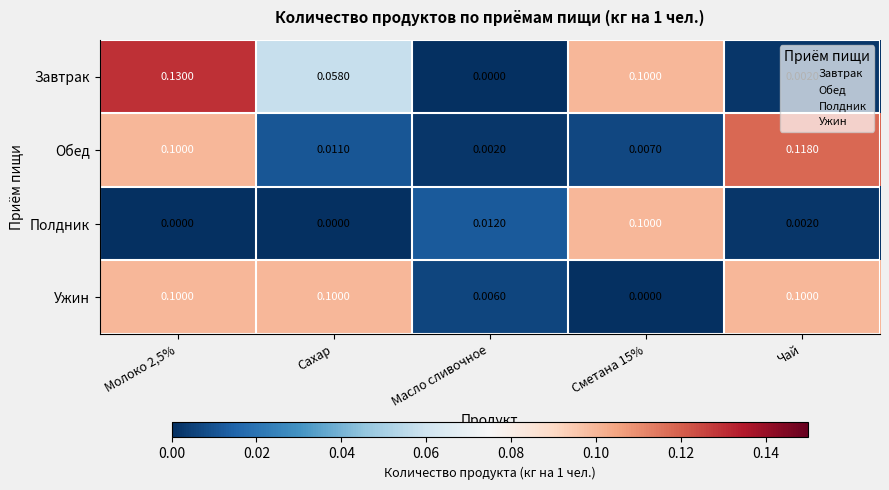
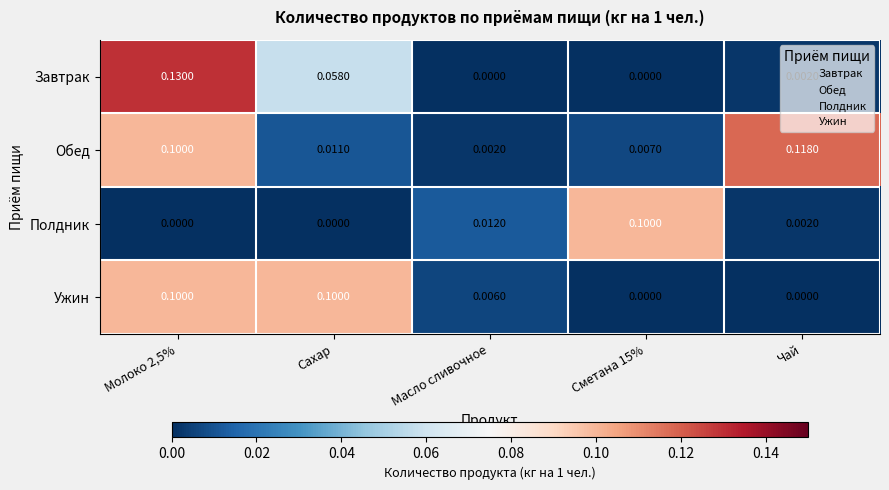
  {
    "Завтрак": {
      "Молоко 2,5%": 0.1300,
      "Сахар": 0.0580,
      "Масло сливочное": 0.0000,
-     "Сметана 15%": 0.1000
+     "Сметана 15%": 0.0000
    },
    "Обед": {
      "Молоко 2,5%": 0.1000,
      "Сахар": 0.0110,
      "Масло сливочное": 0.0020,
      "Сметана 15%": 0.0070,
      "Чай": 0.1180
    },
    "Полдник": {
      "Молоко 2,5%": 0.0000,
      "Сахар": 0.0000,
      "Масло сливочное": 0.0120,
      "Сметана 15%": 0.1000,
      "Чай": 0.0020
    },
    "Ужин": {
      "Молоко 2,5%": 0.1000,
      "Сахар": 0.1000,
      "Масло сливочное": 0.0060,
      "Сметана 15%": 0.0000,
-     "Чай": 0.1000
+     "Чай": 0.0000
    }
  }
